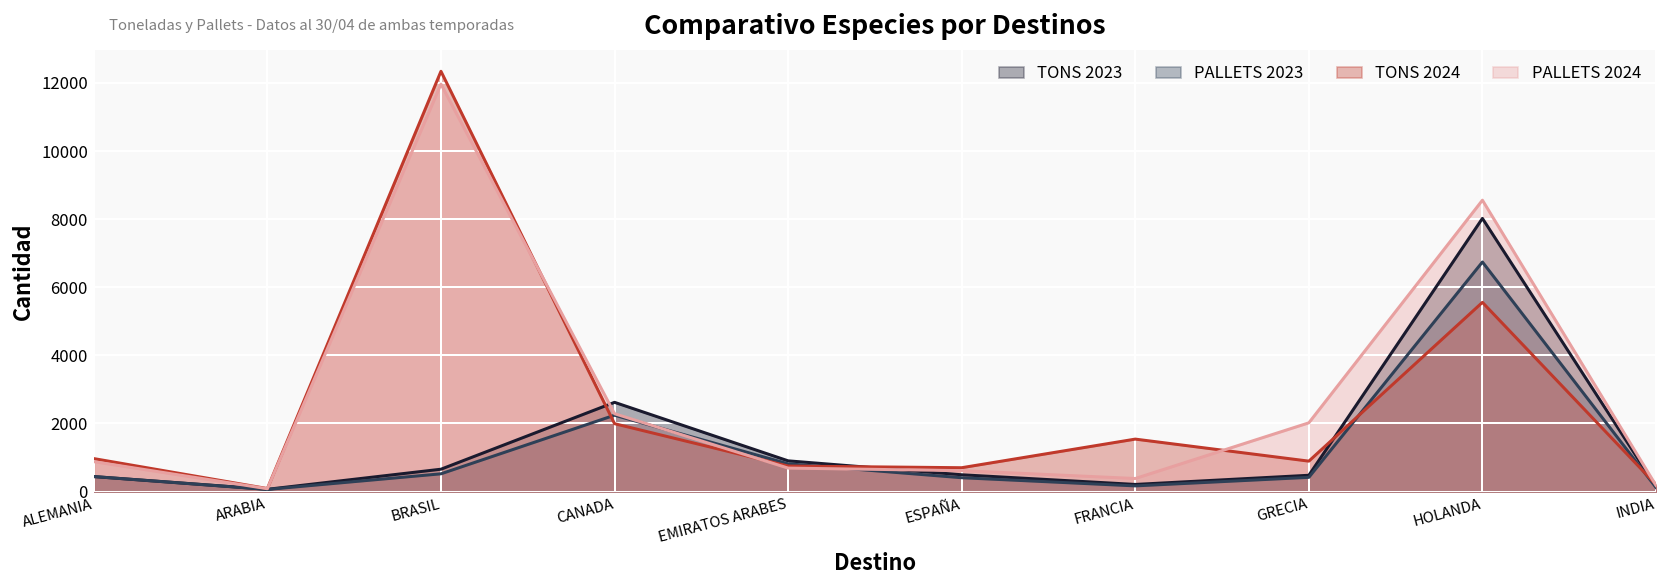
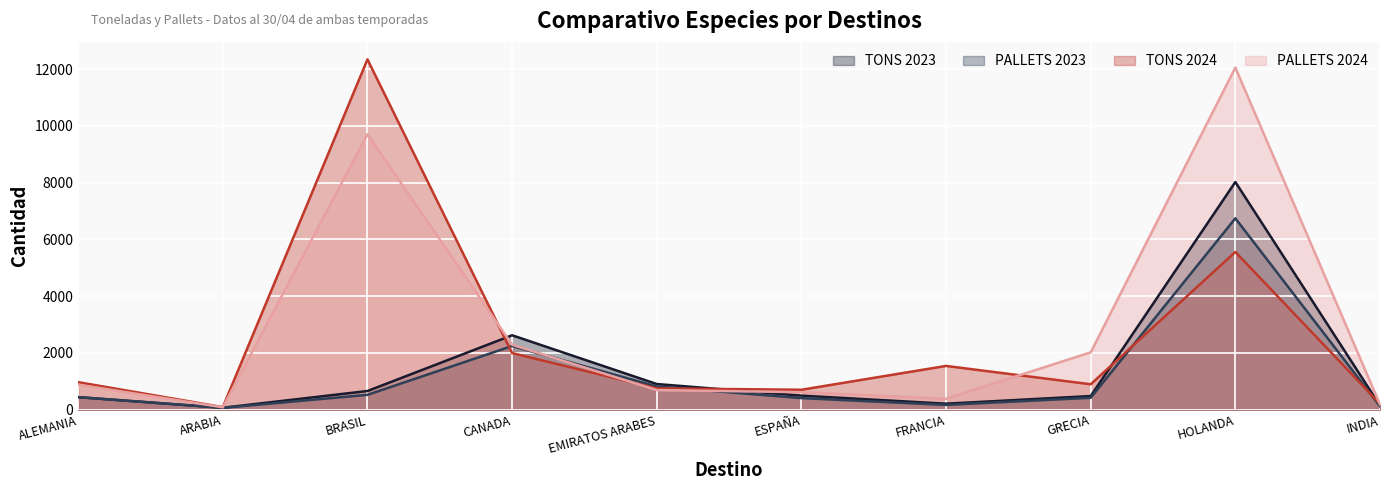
  {
    "TONS 2024": {
      "BRASIL": 12300,
      "CANADA": 2000,
      "FRANCIA": 1500,
      "GRECIA": 900,
      "HOLANDA": 5600
    },
    "PALLETS 2024": {
-     "BRASIL": 12000,
+     "BRASIL": 9700,
      "FRANCIA": 400,
      "GRECIA": 2000,
-     "HOLANDA": 8600
+     "HOLANDA": 12100
    }
  }
